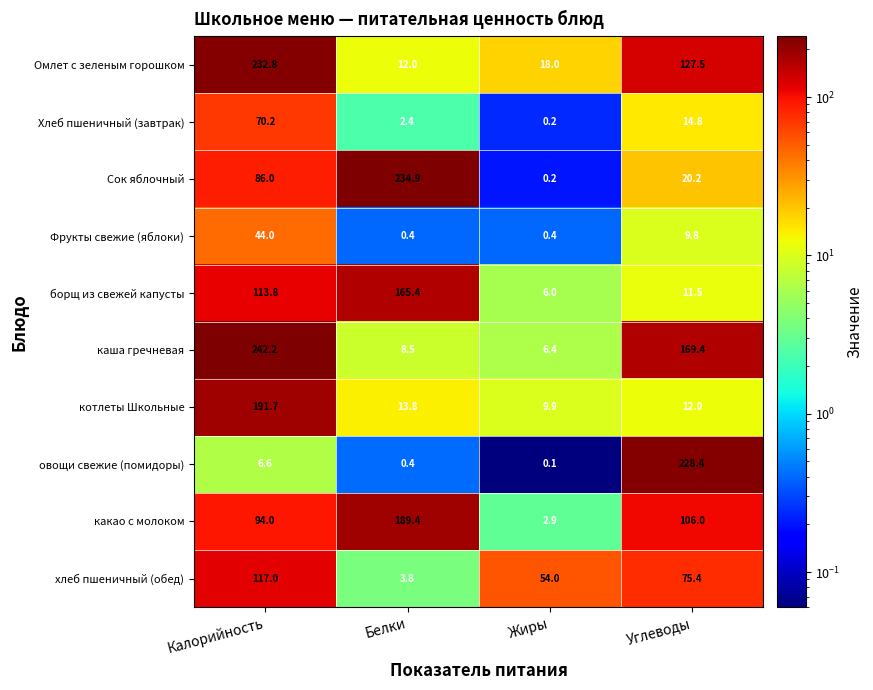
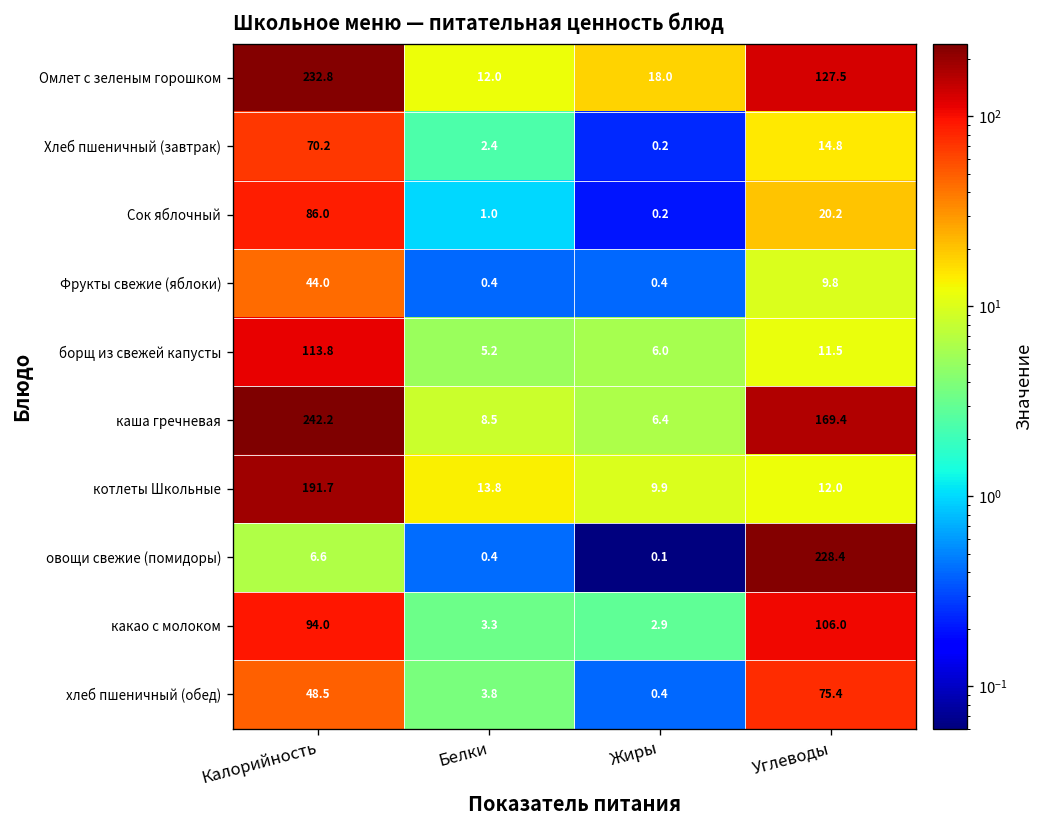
  {
    "Омлет с зеленым горошком": {
      "Калорийность": 232.8,
      "Белки": 12.0,
      "Жиры": 18.0,
      "Углеводы": 127.5
    },
    "Хлеб пшеничный (завтрак)": {
      "Калорийность": 70.2,
      "Белки": 2.4,
      "Жиры": 0.2,
      "Углеводы": 14.8
    },
    "Сок яблочный": {
      "Калорийность": 86.0,
-     "Белки": 234.9,
+     "Белки": 1.0,
      "Жиры": 0.2,
      "Углеводы": 20.2
    },
    "Фрукты свежие (яблоки)": {
      "Калорийность": 44.0,
      "Белки": 0.4,
      "Жиры": 0.4,
      "Углеводы": 9.8
    },
    "борщ из свежей капусты": {
      "Калорийность": 113.8,
-     "Белки": 165.4,
+     "Белки": 5.2,
      "Жиры": 6.0,
      "Углеводы": 11.5
    },
    "каша гречневая": {
      "Калорийность": 242.2,
      "Белки": 8.5,
      "Жиры": 6.4,
      "Углеводы": 169.4
    },
    "котлеты Школьные": {
      "Калорийность": 191.7,
      "Белки": 13.8,
      "Жиры": 9.9,
      "Углеводы": 12.0
    },
    "овощи свежие (помидоры)": {
      "Калорийность": 6.6,
      "Белки": 0.4,
      "Жиры": 0.1,
      "Углеводы": 228.4
    },
    "какао с молоком": {
      "Калорийность": 94.0,
-     "Белки": 189.4,
+     "Белки": 3.3,
      "Жиры": 2.9,
      "Углеводы": 106.0
    },
    "хлеб пшеничный (обед)": {
-     "Калорийность": 117.0,
+     "Калорийность": 48.5,
      "Белки": 3.8,
-     "Жиры": 54.0,
+     "Жиры": 0.4,
      "Углеводы": 75.4
    }
  }
